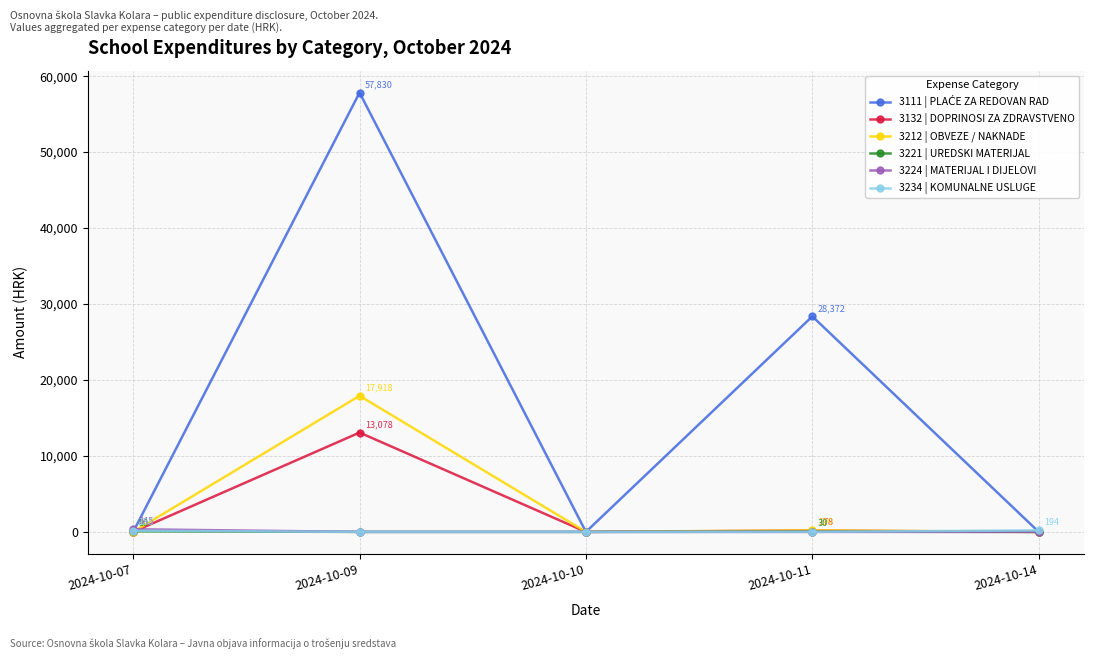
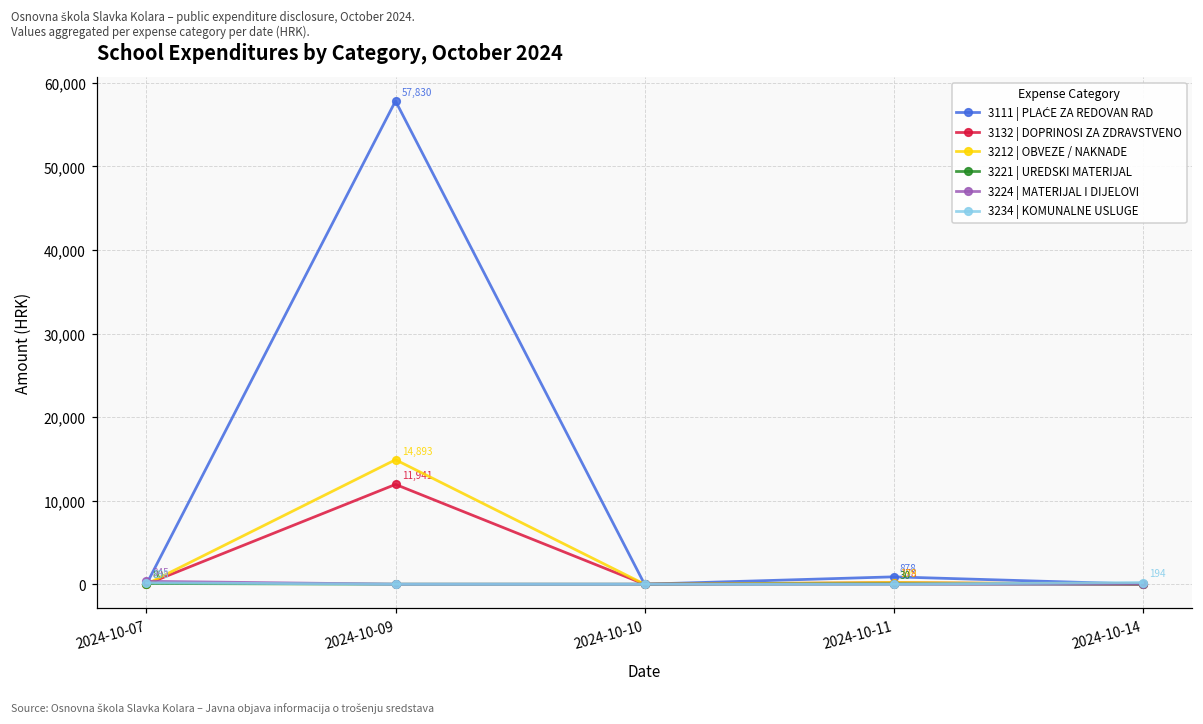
  {
    "3111 | PLAĆE ZA REDOVAN RAD": {
      "2024-10-09": "57,830",
-     "2024-10-11": "28,372"
+     "2024-10-11": "878"
    },
    "3132 | DOPRINOSI ZA ZDRAVSTVENO": {
-     "2024-10-09": "13,078"
+     "2024-10-09": "11,941"
    },
    "3212 | OBVEZE / NAKNADE": {
-     "2024-10-09": "17,918"
+     "2024-10-09": "14,893"
    }
  }
